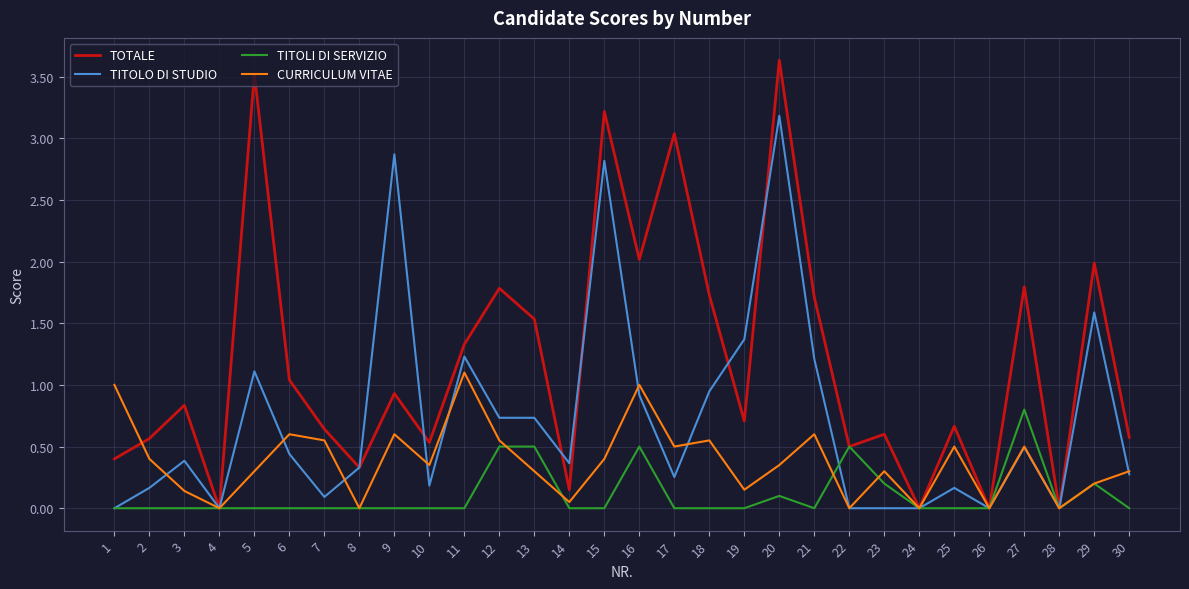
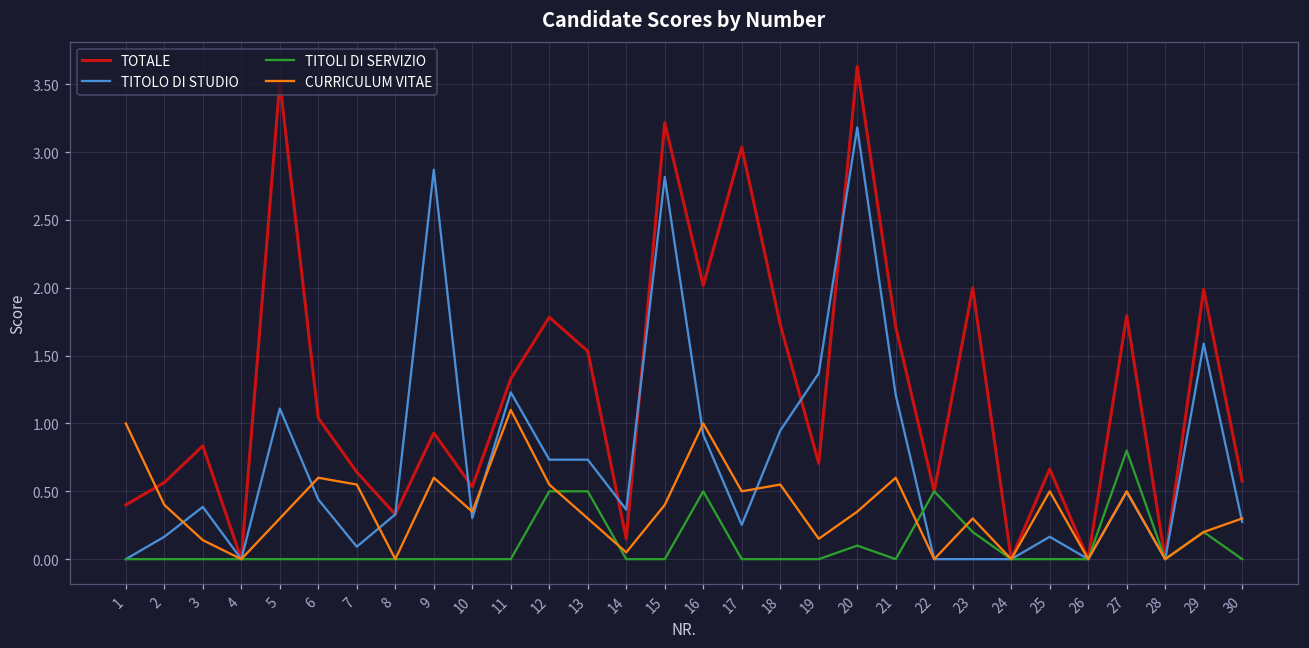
  {
    "TOTALE": {
      "1": 0.4,
      "2": 0.57,
      "3": 0.84,
      "6": 1.04,
      "7": 0.64,
      "9": 0.93,
      "10": 0.53,
      "11": 1.33,
      "12": 1.8,
      "13": 1.53,
      "14": 0.15,
      "15": 3.2,
      "16": 2.0,
      "17": 3.04,
      "18": 1.73,
      "19": 0.7,
      "20": 3.63,
      "21": 1.7,
-     "23": 0.6,
+     "23": 2.0,
      "25": 0.67,
      "27": 1.8,
      "29": 2.0,
      "30": 0.58
    },
    "TITOLO DI STUDIO": {
      "2": 0.17,
      "3": 0.39,
      "5": 1.11,
      "6": 0.44,
      "7": 0.09,
      "9": 2.87,
-     "10": 0.18,
+     "10": 0.30,
      "11": 1.23,
      "12": 0.73,
      "13": 0.73,
      "14": 0.36,
      "15": 2.82,
      "16": 0.92,
      "17": 0.25,
      "18": 0.95,
      "19": 1.37,
      "20": 3.18,
      "21": 1.21,
      "23": 0.00,
      "25": 0.17,
      "29": 1.59,
      "30": 0.28
    },
    "TITOLI DI SERVIZIO": {
      "2": 0.00,
      "3": 0.00,
      "5": 0.00,
      "6": 0.00,
      "7": 0.00,
      "9": 0.00,
      "10": 0.00,
      "11": 0.00,
      "12": 0.50,
      "13": 0.50,
      "14": 0.00,
      "15": 0.00,
      "16": 0.50,
      "17": 0.00,
      "18": 0.00,
      "19": 0.00,
      "20": 0.10,
      "21": 0.00,
      "23": 0.20,
      "25": 0.00,
      "27": 0.80,
      "30": 0.00
    },
    "CURRICULUM VITAE": {
      "1": 1.00,
      "2": 0.40,
      "3": 0.14,
      "5": 0.30,
      "6": 0.60,
      "7": 0.55,
      "9": 0.60,
      "10": 0.35,
      "11": 1.10,
      "12": 0.55,
      "13": 0.30,
      "14": 0.05,
      "15": 0.40,
      "16": 1.00,
      "17": 0.50,
      "18": 0.55,
      "19": 0.15,
      "20": 0.35,
      "21": 0.60,
      "23": 0.30,
      "25": 0.50,
      "30": 0.30
    }
  }
